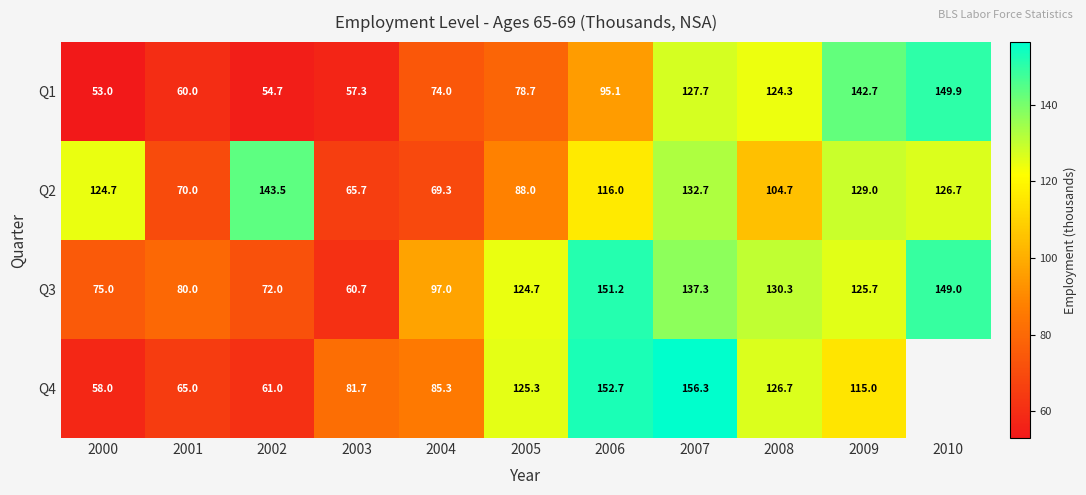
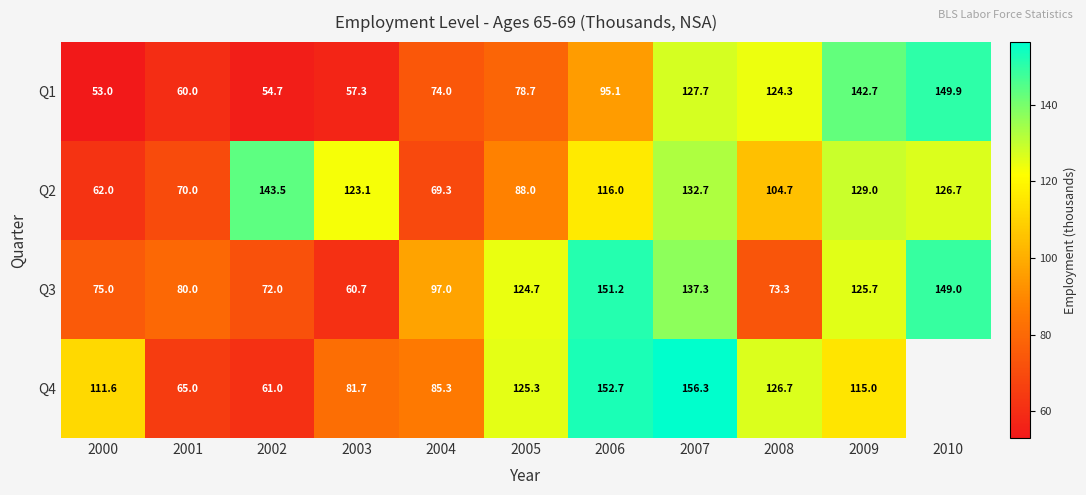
  {
    "Q1": {
      "2000": 53.0,
      "2001": 60.0,
      "2002": 54.7,
      "2003": 57.3,
      "2004": 74.0,
      "2005": 78.7,
      "2006": 95.1,
      "2007": 127.7,
      "2008": 124.3,
      "2009": 142.7,
      "2010": 149.9
    },
    "Q2": {
-     "2000": 124.7,
+     "2000": 62.0,
      "2001": 70.0,
      "2002": 143.5,
-     "2003": 65.7,
+     "2003": 123.1,
      "2004": 69.3,
      "2005": 88.0,
      "2006": 116.0,
      "2007": 132.7,
      "2008": 104.7,
      "2009": 129.0,
      "2010": 126.7
    },
    "Q3": {
      "2000": 75.0,
      "2001": 80.0,
      "2002": 72.0,
      "2003": 60.7,
      "2004": 97.0,
      "2005": 124.7,
      "2006": 151.2,
      "2007": 137.3,
-     "2008": 130.3,
+     "2008": 73.3,
      "2009": 125.7,
      "2010": 149.0
    },
    "Q4": {
-     "2000": 58.0,
+     "2000": 111.6,
      "2001": 65.0,
      "2002": 61.0,
      "2003": 81.7,
      "2004": 85.3,
      "2005": 125.3,
      "2006": 152.7,
      "2007": 156.3,
      "2008": 126.7,
      "2009": 115.0
    }
  }
